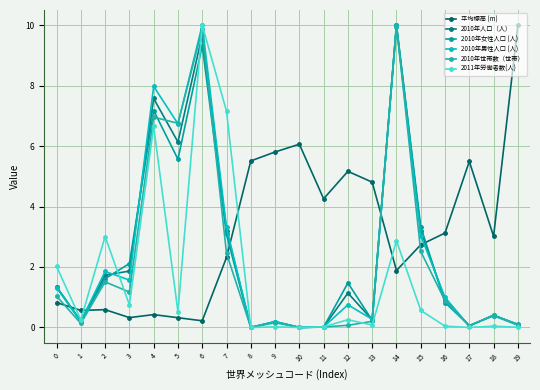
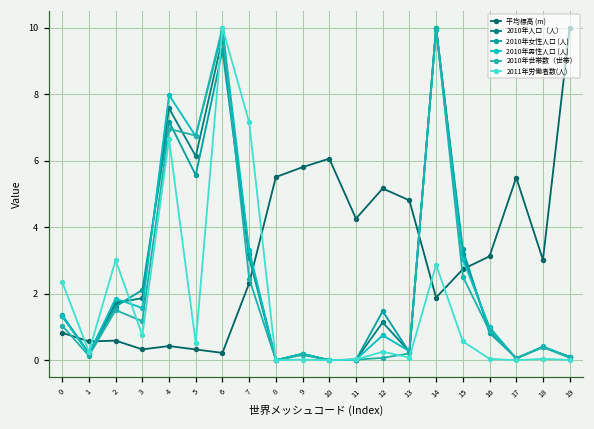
  {
    "2011年労働者数(人)": {
-     "0": 2.0,
+     "0": 2.4,
      "2": 3.0,
      "3": 0.7,
      "4": 6.7,
      "5": 0.5,
      "7": 7.2,
      "9": 0.0,
      "12": 0.3,
      "13": 0.1,
      "14": 2.9,
      "15": 0.6,
      "16": 0.0,
      "18": 0.0
    }
  }
